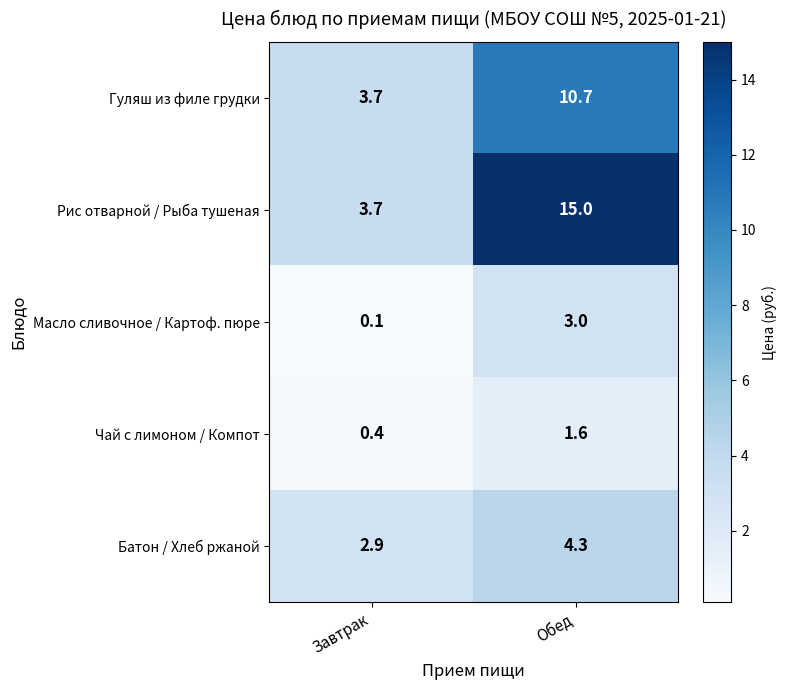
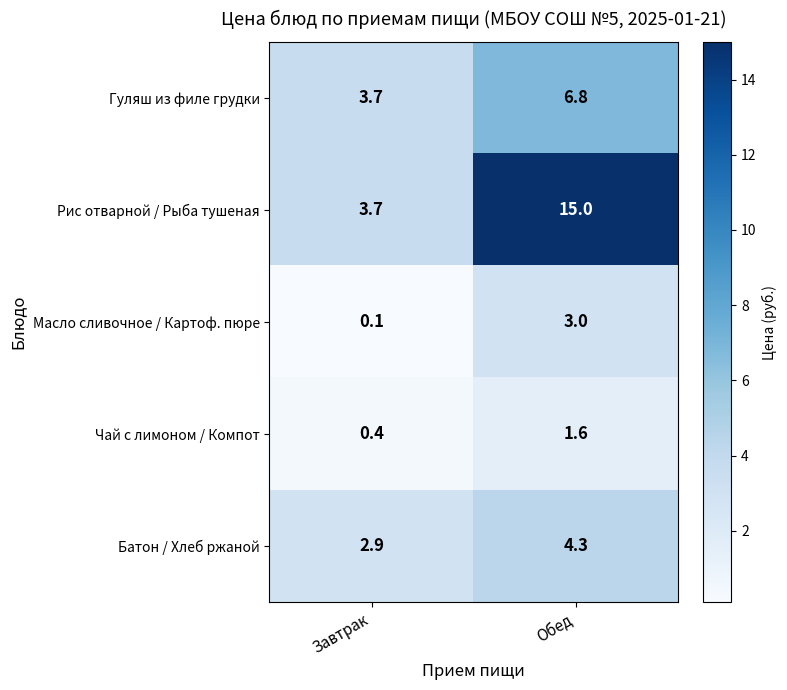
  {
    "Гуляш из филе грудки": {
      "Завтрак": 3.7,
-     "Обед": 10.7
+     "Обед": 6.8
    },
    "Рис отварной / Рыба тушеная": {
      "Завтрак": 3.7,
      "Обед": 15.0
    },
    "Масло сливочное / Картоф. пюре": {
      "Завтрак": 0.1,
      "Обед": 3.0
    },
    "Чай с лимоном / Компот": {
      "Завтрак": 0.4,
      "Обед": 1.6
    },
    "Батон / Хлеб ржаной": {
      "Завтрак": 2.9,
      "Обед": 4.3
    }
  }
